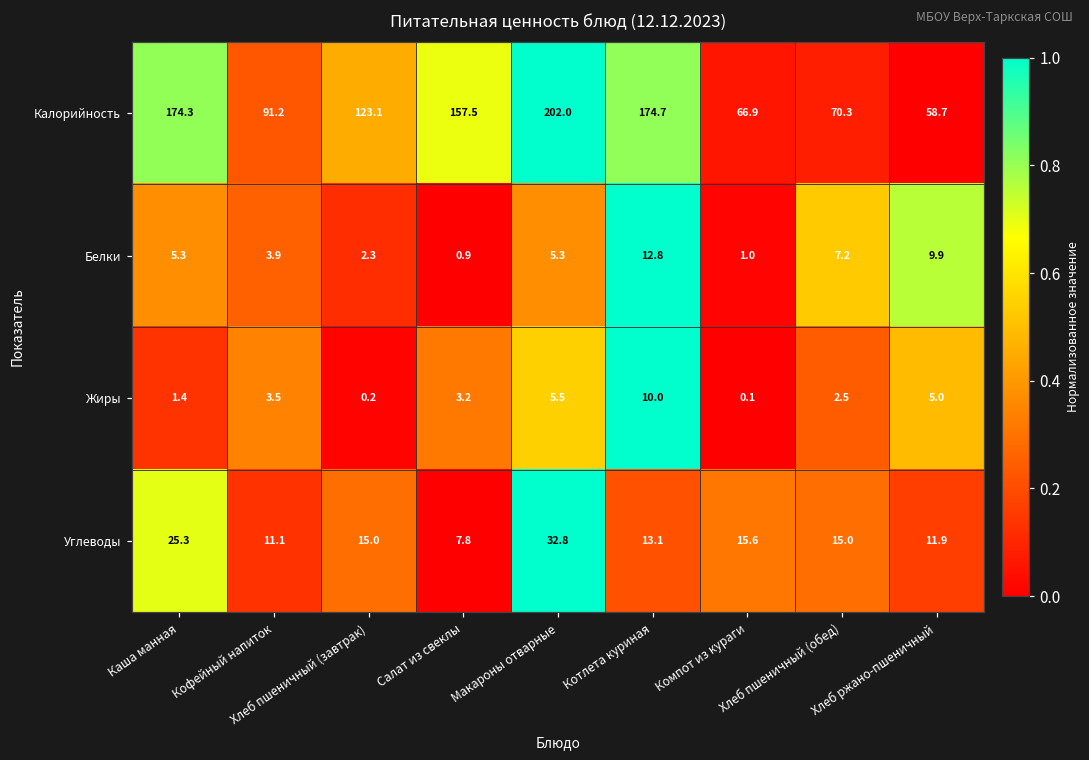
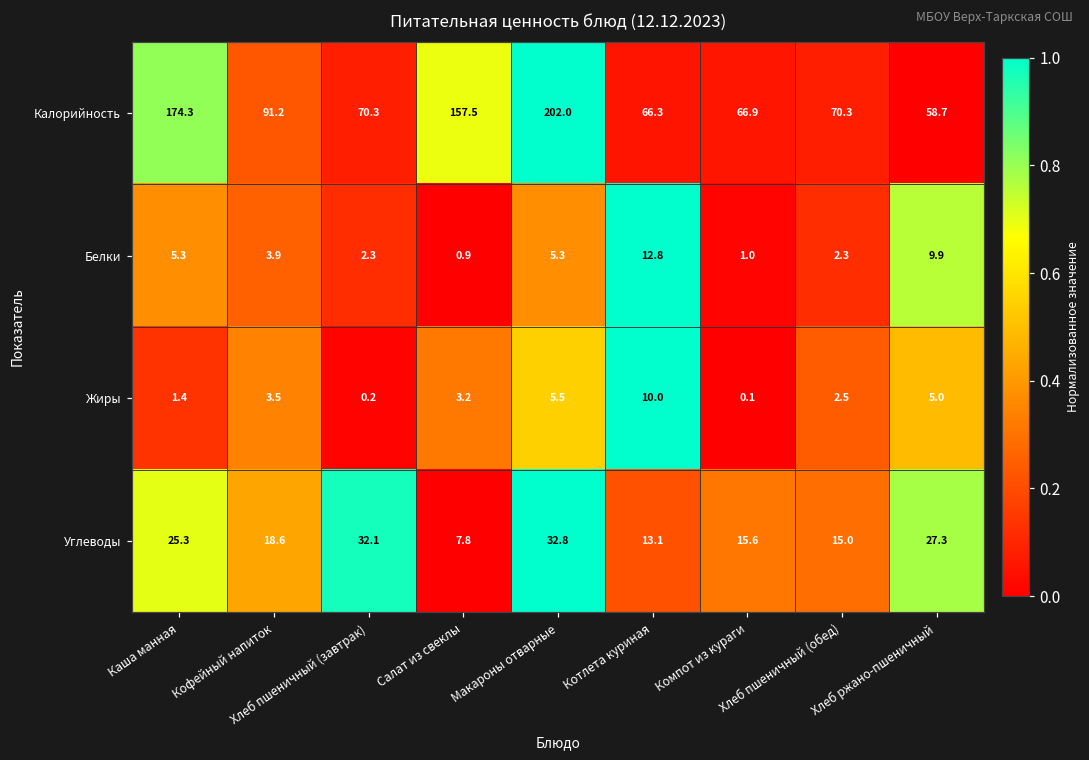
  {
    "Калорийность": {
      "Каша манная": 174.3,
      "Кофейный напиток": 91.2,
-     "Хлеб пшеничный (завтрак)": 123.1,
+     "Хлеб пшеничный (завтрак)": 70.3,
      "Салат из свеклы": 157.5,
      "Макароны отварные": 202.0,
-     "Котлета куриная": 174.7,
+     "Котлета куриная": 66.3,
      "Компот из кураги": 66.9,
      "Хлеб пшеничный (обед)": 70.3,
      "Хлеб ржано-пшеничный": 58.7
    },
    "Белки": {
      "Каша манная": 5.3,
      "Кофейный напиток": 3.9,
      "Хлеб пшеничный (завтрак)": 2.3,
      "Салат из свеклы": 0.9,
      "Макароны отварные": 5.3,
      "Котлета куриная": 12.8,
      "Компот из кураги": 1.0,
-     "Хлеб пшеничный (обед)": 7.2,
+     "Хлеб пшеничный (обед)": 2.3,
      "Хлеб ржано-пшеничный": 9.9
    },
    "Жиры": {
      "Каша манная": 1.4,
      "Кофейный напиток": 3.5,
      "Хлеб пшеничный (завтрак)": 0.2,
      "Салат из свеклы": 3.2,
      "Макароны отварные": 5.5,
      "Котлета куриная": 10.0,
      "Компот из кураги": 0.1,
      "Хлеб пшеничный (обед)": 2.5,
      "Хлеб ржано-пшеничный": 5.0
    },
    "Углеводы": {
      "Каша манная": 25.3,
-     "Кофейный напиток": 11.1,
-     "Хлеб пшеничный (завтрак)": 15.0,
+     "Кофейный напиток": 18.6,
+     "Хлеб пшеничный (завтрак)": 32.1,
      "Салат из свеклы": 7.8,
      "Макароны отварные": 32.8,
      "Котлета куриная": 13.1,
      "Компот из кураги": 15.6,
      "Хлеб пшеничный (обед)": 15.0,
-     "Хлеб ржано-пшеничный": 11.9
+     "Хлеб ржано-пшеничный": 27.3
    }
  }
